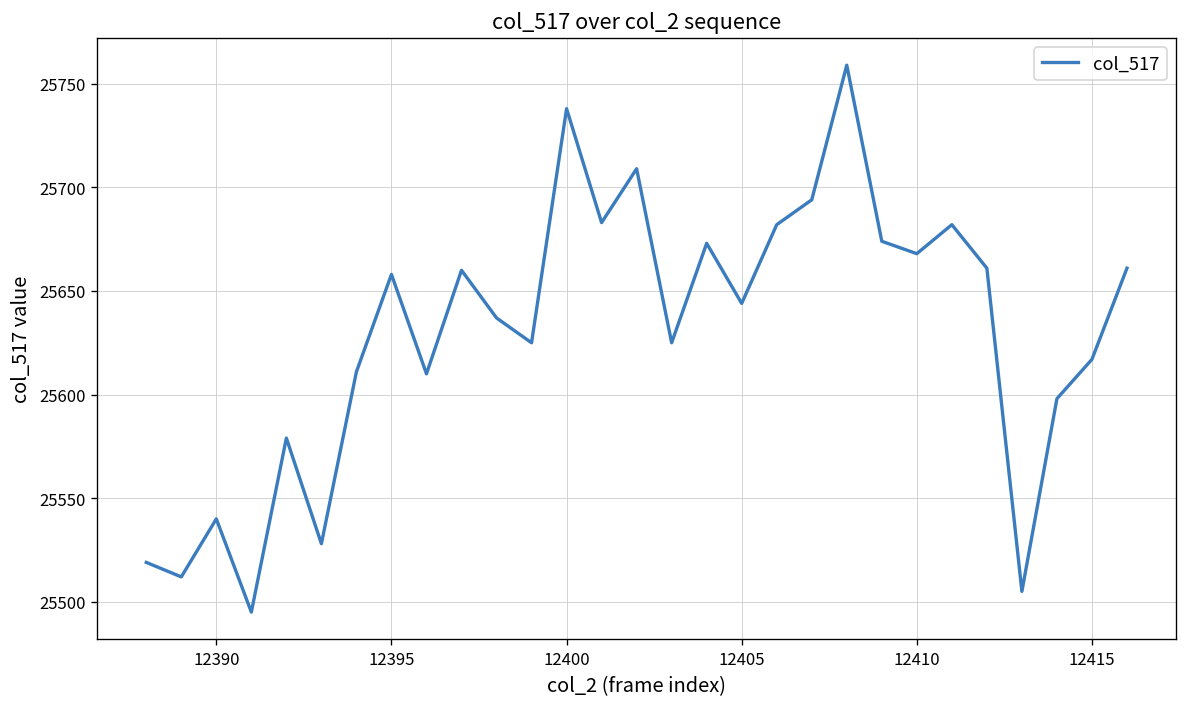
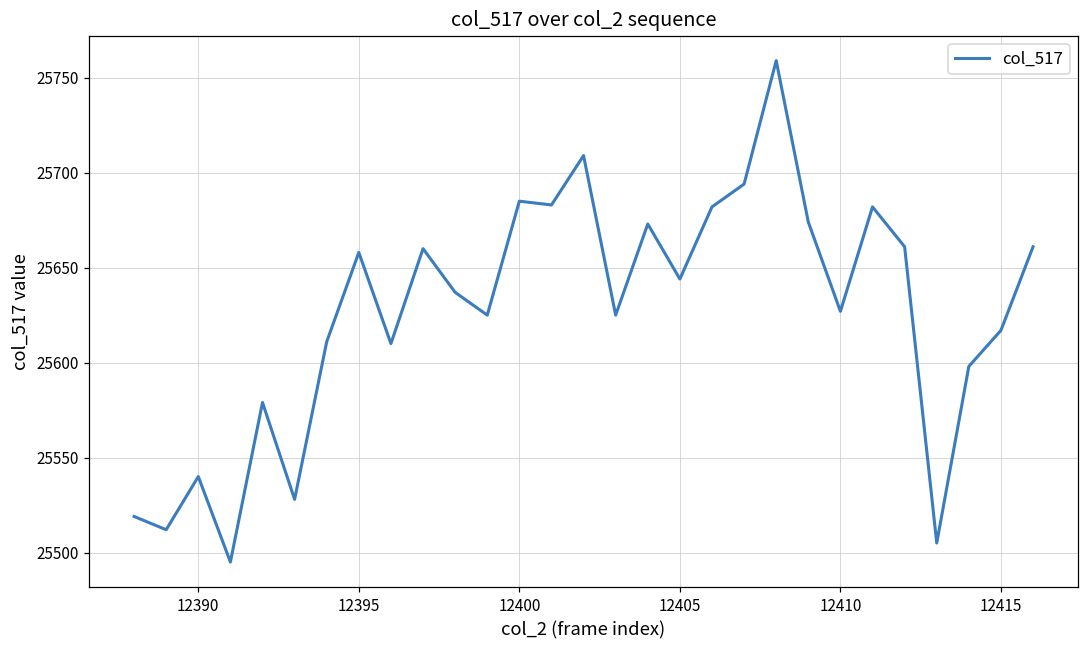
  {
    "12390": 25540,
    "12395": 25658,
-   "12400": 25738,
+   "12400": 25685,
    "12405": 25644,
-   "12410": 25668,
+   "12410": 25627,
    "12415": 25617
  }
